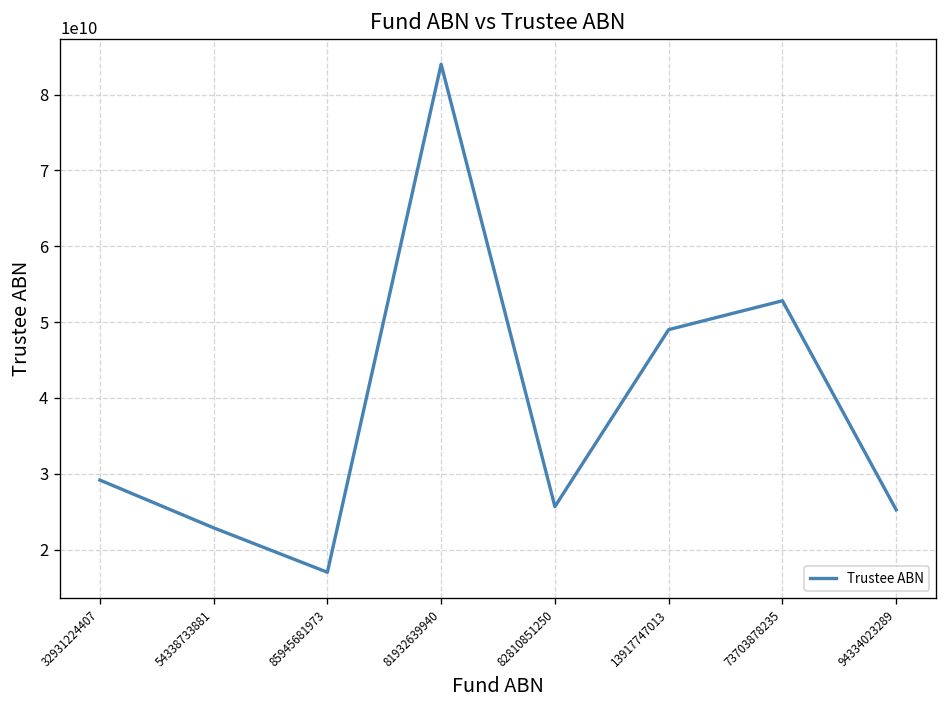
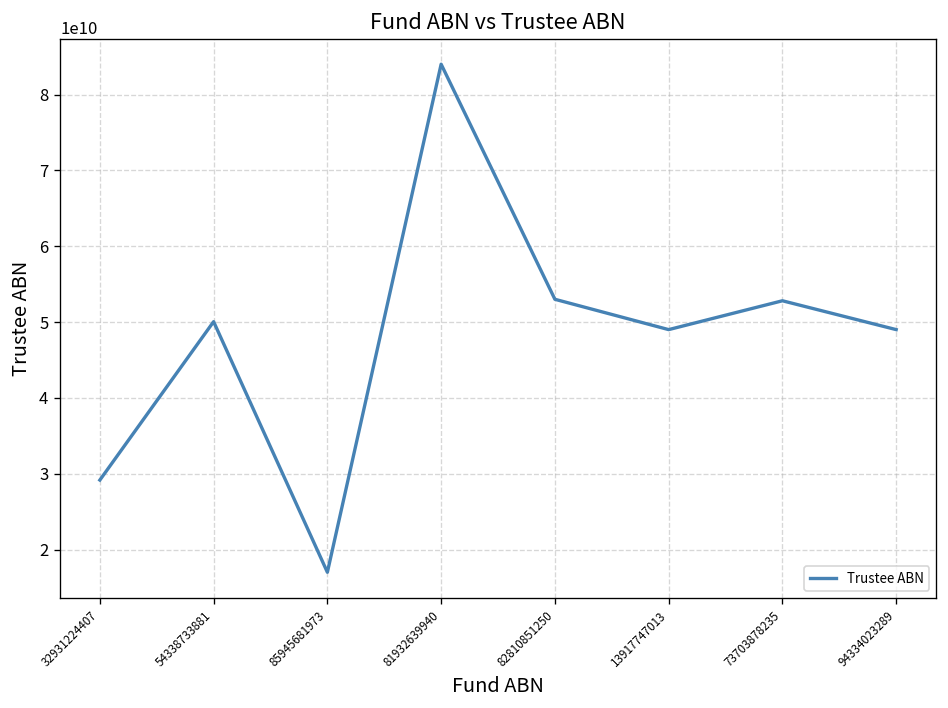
  {
    "32931224407": 29000000000,
-   "54338733881": 23000000000,
+   "54338733881": 50000000000,
    "85945681973": 17000000000,
    "81932639940": 84000000000,
-   "82810851250": 26000000000,
+   "82810851250": 53000000000,
    "13917747013": 49000000000,
    "73703878235": 53000000000,
-   "94334023289": 25000000000
+   "94334023289": 49000000000
  }
